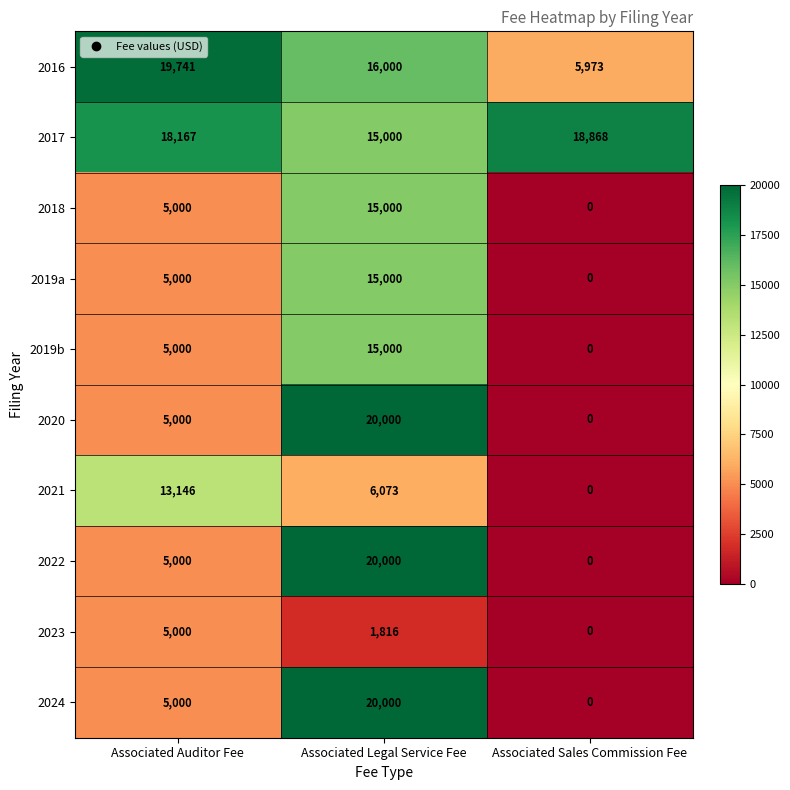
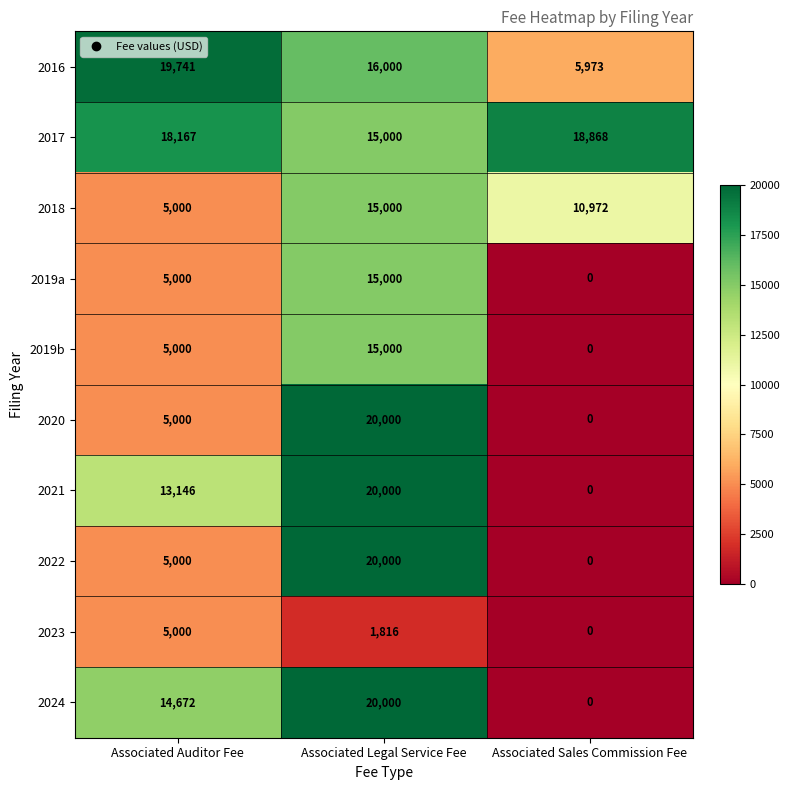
  {
    "2016": {
      "Associated Auditor Fee": "19,741",
      "Associated Legal Service Fee": "16,000",
      "Associated Sales Commission Fee": "5,973"
    },
    "2017": {
      "Associated Auditor Fee": "18,167",
      "Associated Legal Service Fee": "15,000",
      "Associated Sales Commission Fee": "18,868"
    },
    "2018": {
      "Associated Auditor Fee": "5,000",
      "Associated Legal Service Fee": "15,000",
-     "Associated Sales Commission Fee": "0"
+     "Associated Sales Commission Fee": "10,972"
    },
    "2019a": {
      "Associated Auditor Fee": "5,000",
      "Associated Legal Service Fee": "15,000",
      "Associated Sales Commission Fee": "0"
    },
    "2019b": {
      "Associated Auditor Fee": "5,000",
      "Associated Legal Service Fee": "15,000",
      "Associated Sales Commission Fee": "0"
    },
    "2020": {
      "Associated Auditor Fee": "5,000",
      "Associated Legal Service Fee": "20,000",
      "Associated Sales Commission Fee": "0"
    },
    "2021": {
      "Associated Auditor Fee": "13,146",
-     "Associated Legal Service Fee": "6,073",
+     "Associated Legal Service Fee": "20,000",
      "Associated Sales Commission Fee": "0"
    },
    "2022": {
      "Associated Auditor Fee": "5,000",
      "Associated Legal Service Fee": "20,000",
      "Associated Sales Commission Fee": "0"
    },
    "2023": {
      "Associated Auditor Fee": "5,000",
      "Associated Legal Service Fee": "1,816",
      "Associated Sales Commission Fee": "0"
    },
    "2024": {
-     "Associated Auditor Fee": "5,000",
+     "Associated Auditor Fee": "14,672",
      "Associated Legal Service Fee": "20,000",
      "Associated Sales Commission Fee": "0"
    }
  }
